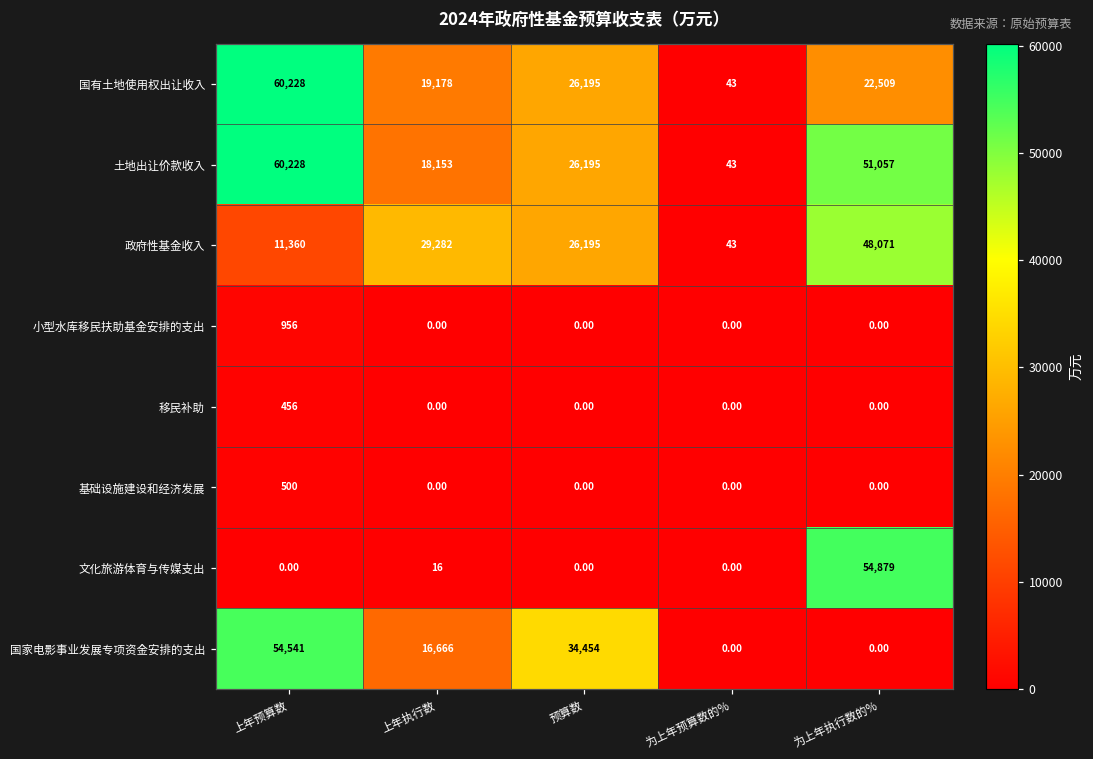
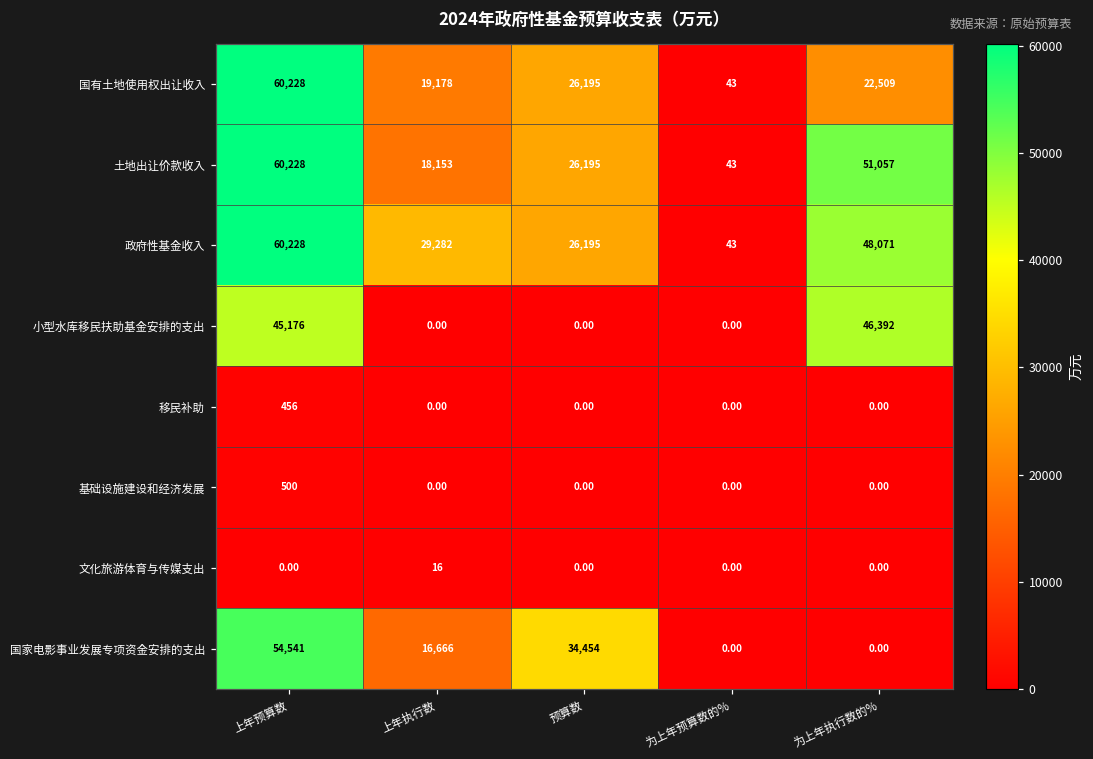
  {
    "国有土地使用权出让收入": {
      "上年预算数": "60,228",
      "上年执行数": "19,178",
      "预算数": "26,195",
      "为上年预算数的%": "43",
      "为上年执行数的%": "22,509"
    },
    "土地出让价款收入": {
      "上年预算数": "60,228",
      "上年执行数": "18,153",
      "预算数": "26,195",
      "为上年预算数的%": "43",
      "为上年执行数的%": "51,057"
    },
    "政府性基金收入": {
-     "上年预算数": "11,360",
+     "上年预算数": "60,228",
      "上年执行数": "29,282",
      "预算数": "26,195",
      "为上年预算数的%": "43",
      "为上年执行数的%": "48,071"
    },
    "小型水库移民扶助基金安排的支出": {
-     "上年预算数": "956",
+     "上年预算数": "45,176",
      "上年执行数": "0.00",
      "预算数": "0.00",
      "为上年预算数的%": "0.00",
-     "为上年执行数的%": "0.00"
+     "为上年执行数的%": "46,392"
    },
    "移民补助": {
      "上年预算数": "456",
      "上年执行数": "0.00",
      "预算数": "0.00",
      "为上年预算数的%": "0.00",
      "为上年执行数的%": "0.00"
    },
    "基础设施建设和经济发展": {
      "上年预算数": "500",
      "上年执行数": "0.00",
      "预算数": "0.00",
      "为上年预算数的%": "0.00",
      "为上年执行数的%": "0.00"
    },
    "文化旅游体育与传媒支出": {
      "上年预算数": "0.00",
      "上年执行数": "16",
      "预算数": "0.00",
      "为上年预算数的%": "0.00",
-     "为上年执行数的%": "54,879"
+     "为上年执行数的%": "0.00"
    },
    "国家电影事业发展专项资金安排的支出": {
      "上年预算数": "54,541",
      "上年执行数": "16,666",
      "预算数": "34,454",
      "为上年预算数的%": "0.00",
      "为上年执行数的%": "0.00"
    }
  }
